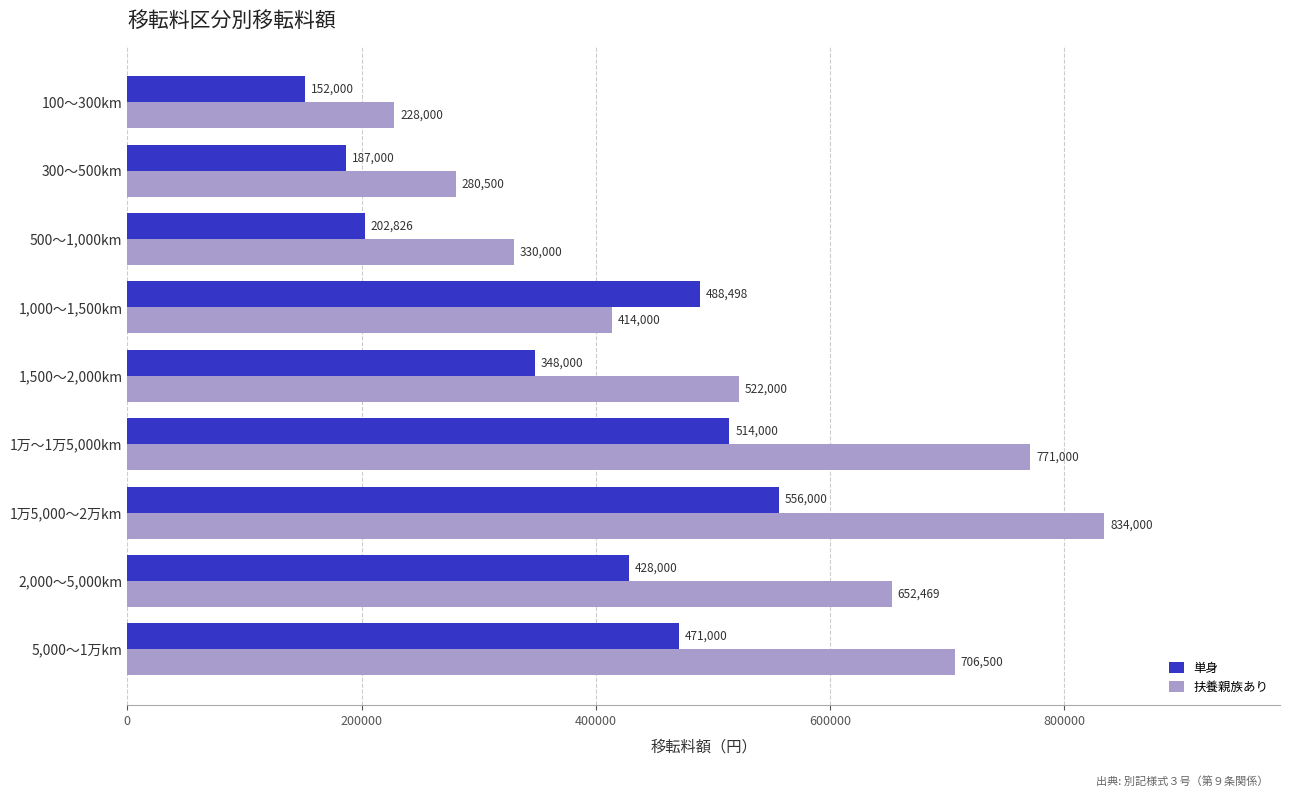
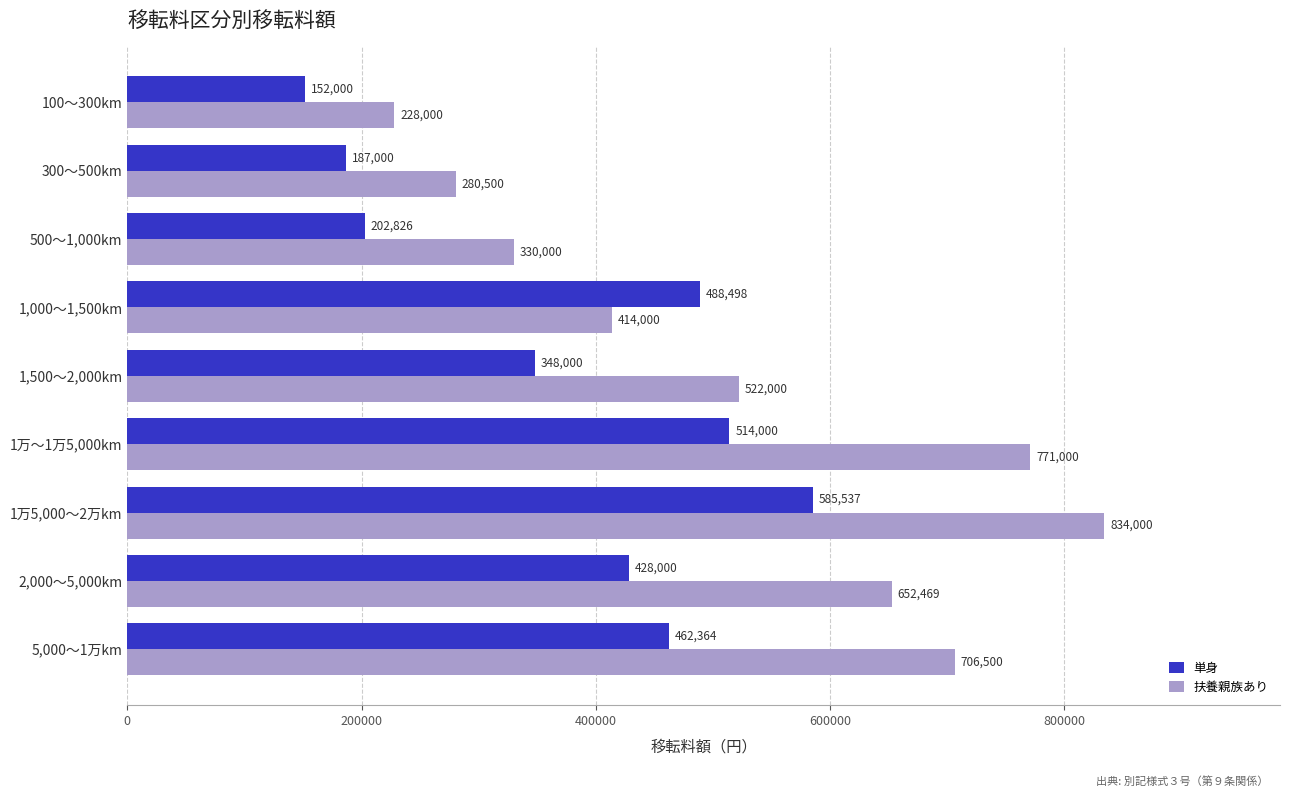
  {
    "単身": {
      "100～300km": "152,000",
      "300～500km": "187,000",
      "500～1,000km": "202,826",
      "1,000～1,500km": "488,498",
      "1,500～2,000km": "348,000",
      "1万～1万5,000km": "514,000",
-     "1万5,000～2万km": "556,000",
+     "1万5,000～2万km": "585,537",
      "2,000～5,000km": "428,000",
-     "5,000～1万km": "471,000"
+     "5,000～1万km": "462,364"
    },
    "扶養親族あり": {
      "100～300km": "228,000",
      "300～500km": "280,500",
      "500～1,000km": "330,000",
      "1,000～1,500km": "414,000",
      "1,500～2,000km": "522,000",
      "1万～1万5,000km": "771,000",
      "1万5,000～2万km": "834,000",
      "2,000～5,000km": "652,469",
      "5,000～1万km": "706,500"
    }
  }
